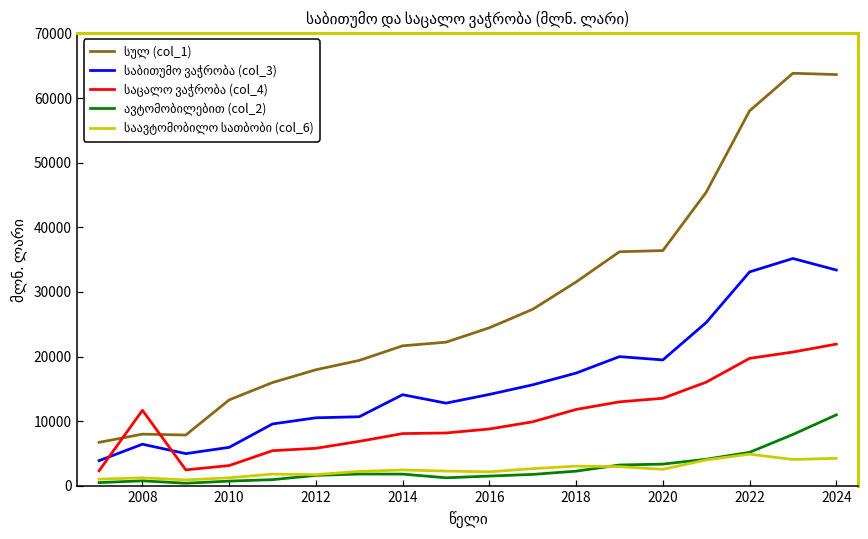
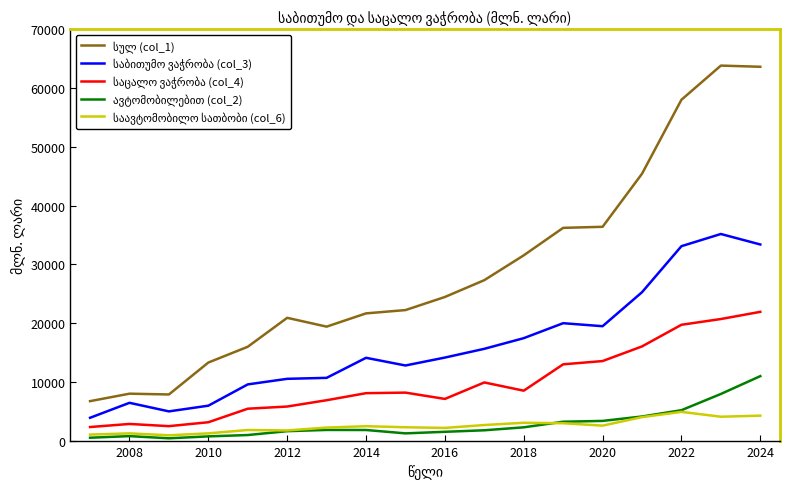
  {
    "სულ (col_1)": {
      "2008": 8000,
      "2010": 13000,
-     "2012": 18000,
+     "2012": 21000,
      "2014": 22000,
      "2016": 24000,
      "2018": 32000,
      "2020": 36000,
      "2022": 58000,
      "2024": 64000
    },
    "საბითუმო ვაჭრობა (col_3)": {
      "2008": 6000,
      "2010": 6000,
      "2012": 11000,
      "2014": 14000,
      "2016": 14000,
      "2018": 17000,
      "2020": 19000,
      "2022": 33000,
      "2024": 33000
    },
    "საცალო ვაჭრობა (col_4)": {
-     "2008": 12000,
+     "2008": 3000,
      "2010": 3000,
      "2012": 6000,
      "2014": 8000,
-     "2016": 9000,
-     "2018": 12000,
+     "2016": 7000,
+     "2018": 9000,
      "2020": 14000,
      "2022": 20000,
      "2024": 22000
    },
    "ავტომობილებით (col_2)": {
      "2008": 1000,
      "2010": 1000,
      "2014": 2000,
      "2016": 2000,
      "2018": 2000,
      "2020": 3000,
      "2024": 11000
    },
    "საავტომობილო სათბობი (col_6)": {
      "2008": 1000,
      "2010": 1000,
      "2014": 2000,
      "2016": 2000,
      "2018": 3000,
      "2020": 3000,
      "2024": 4000
    }
  }
